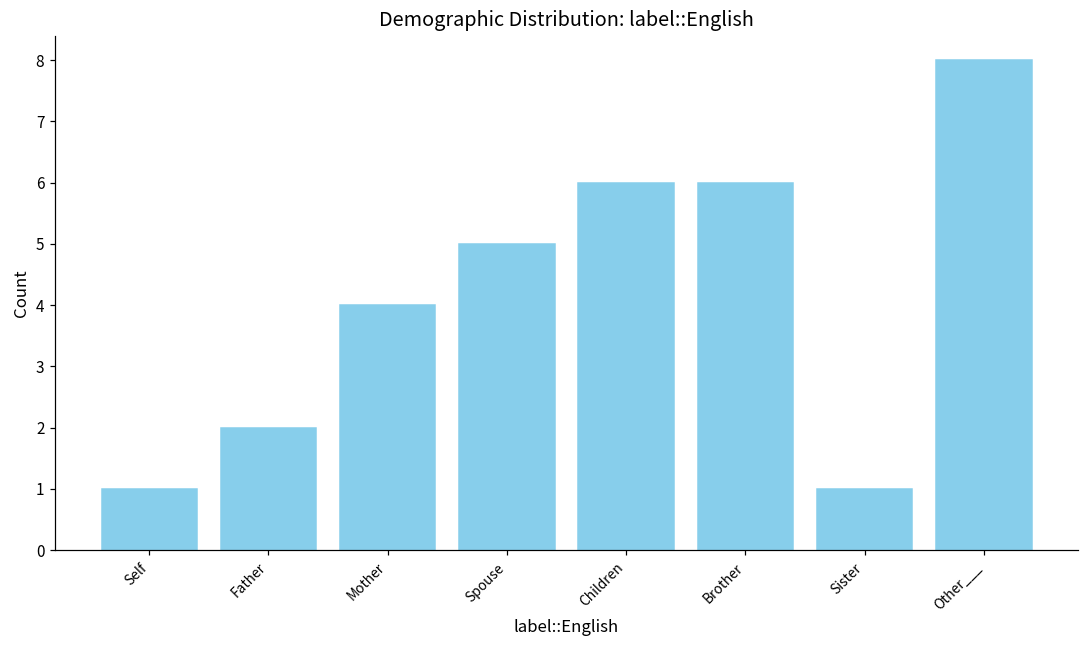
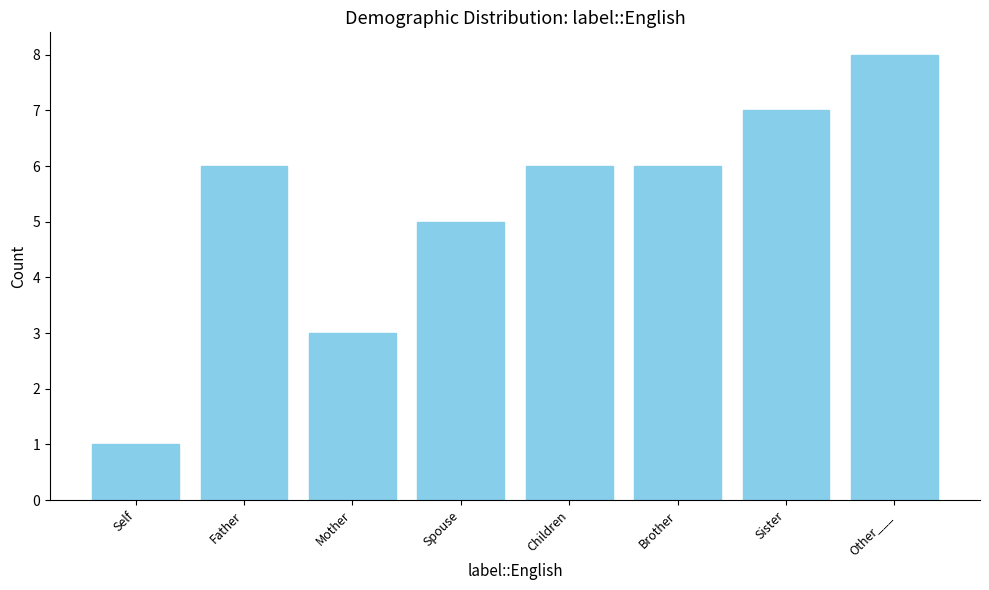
  {
    "Self": 1,
-   "Father": 2,
-   "Mother": 4,
+   "Father": 6,
+   "Mother": 3,
    "Spouse": 5,
    "Children": 6,
    "Brother": 6,
-   "Sister": 1,
+   "Sister": 7,
    "Other___": 8
  }
